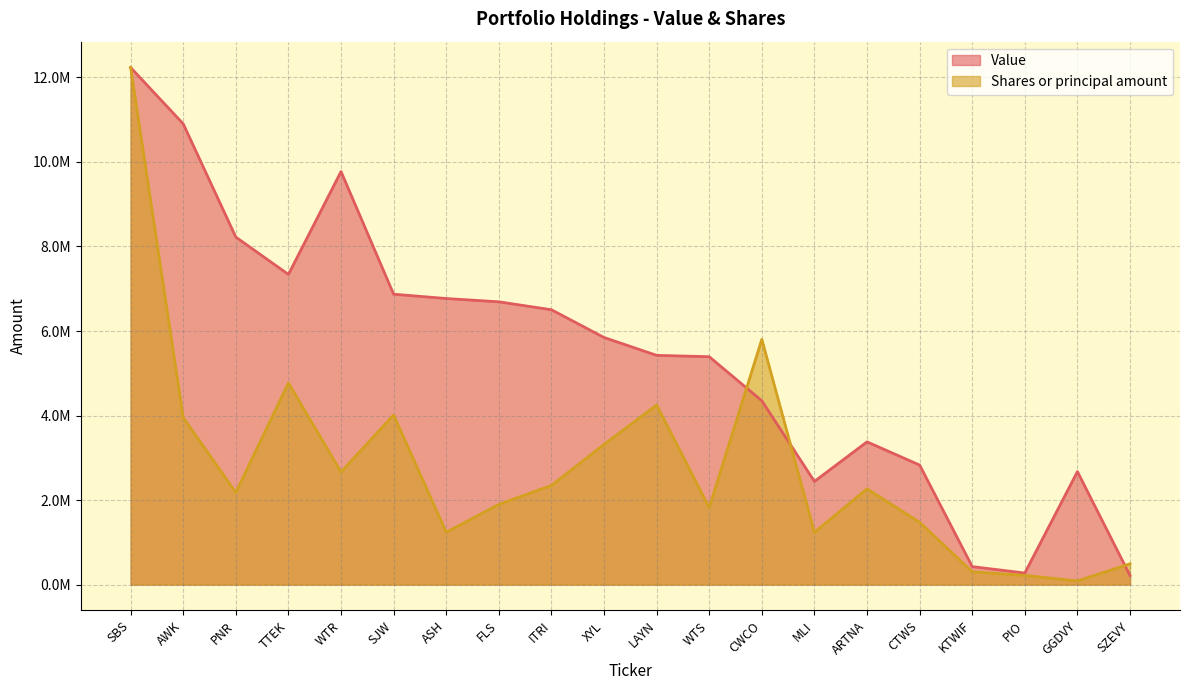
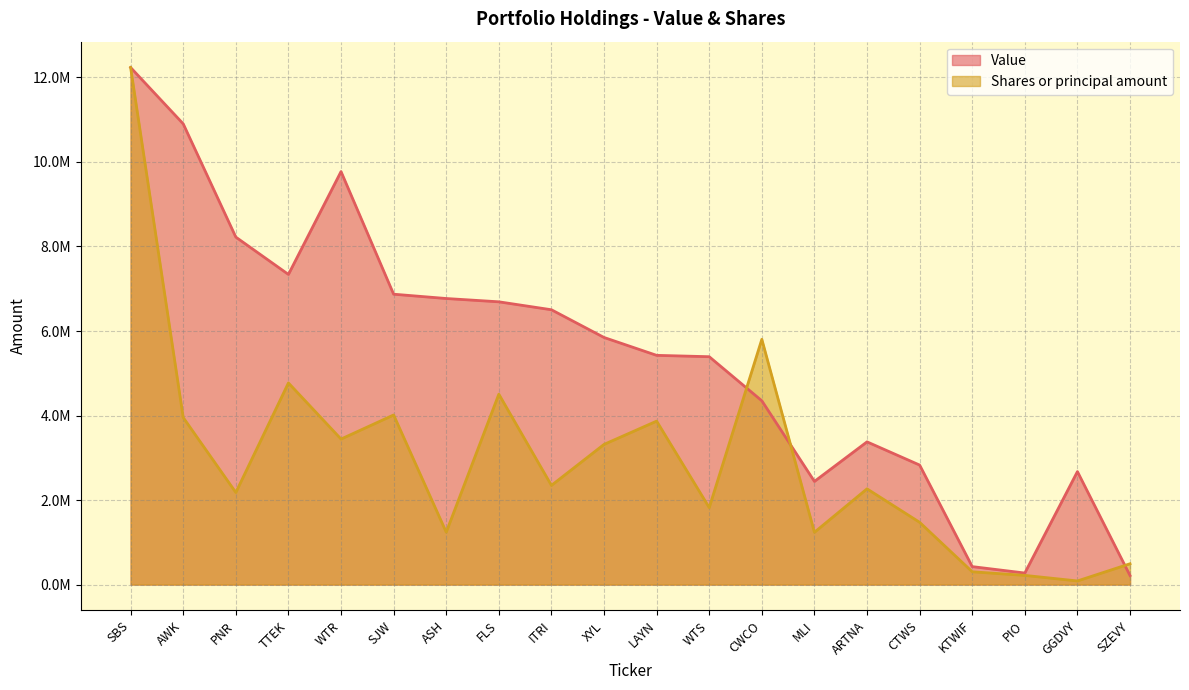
  {
    "Value": {
      "AWK": 10900000,
      "PNR": 8200000,
      "TTEK": 7300000,
      "WTR": 9800000,
      "SJW": 6900000,
      "ASH": 6800000,
      "FLS": 6700000,
      "ITRI": 6500000,
      "XYL": 5800000,
      "LAYN": 5400000,
      "WTS": 5400000,
      "CWCO": 4300000,
      "MLI": 2400000,
      "ARTNA": 3400000,
      "CTWS": 2800000,
      "KTWIF": 400000,
      "GGDVY": 2700000,
      "SZEVY": 200000
    },
    "Shares or principal amount": {
      "AWK": 4000000,
      "PNR": 2200000,
      "TTEK": 4800000,
-     "WTR": 2700000,
+     "WTR": 3400000,
      "SJW": 4000000,
      "ASH": 1200000,
-     "FLS": 1900000,
+     "FLS": 4500000,
      "ITRI": 2300000,
      "XYL": 3300000,
-     "LAYN": 4200000,
+     "LAYN": 3900000,
      "WTS": 1800000,
      "CWCO": 5800000,
      "MLI": 1200000,
      "ARTNA": 2300000,
      "CTWS": 1500000,
      "KTWIF": 300000,
      "GGDVY": 100000,
      "SZEVY": 500000
    }
  }
